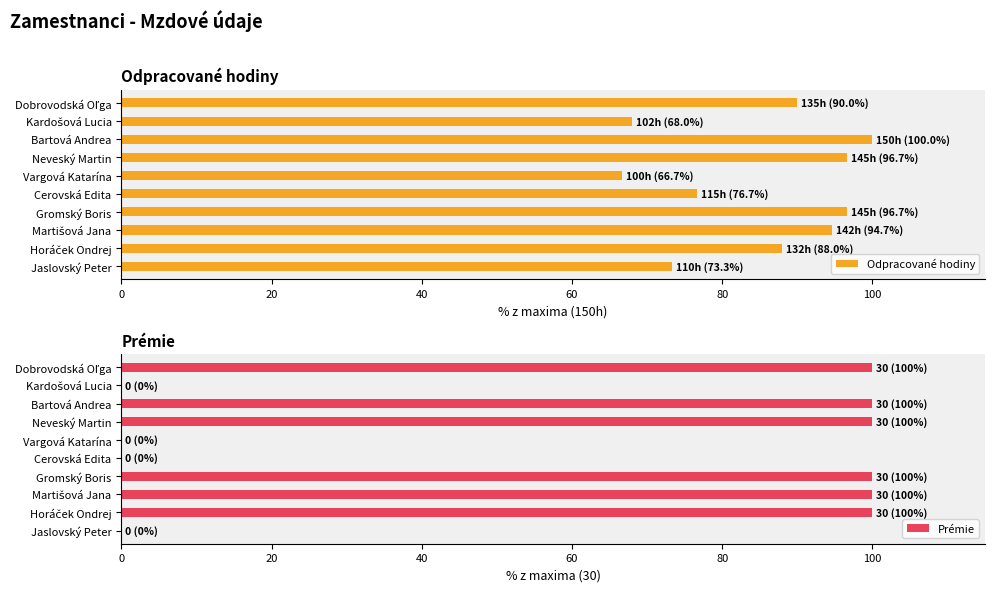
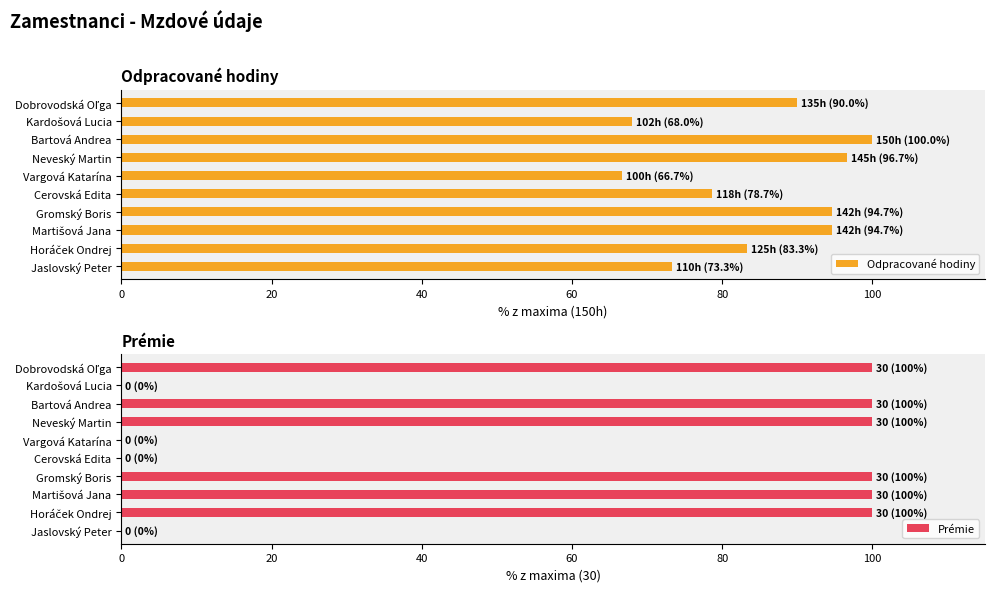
  {
    "Odpracované hodiny": {
      "Dobrovodská Oľga": "(90.0%)",
      "Kardošová Lucia": "(68.0%)",
      "Bartová Andrea": "(100.0%)",
      "Neveský Martin": "(96.7%)",
      "Vargová Katarína": "(66.7%)",
-     "Cerovská Edita": "115h (76.7%)",
-     "Gromský Boris": "145h (96.7%)",
+     "Cerovská Edita": "118h (78.7%)",
+     "Gromský Boris": "142h (94.7%)",
      "Martišová Jana": "(94.7%)",
-     "Horáček Ondrej": "132h (88.0%)",
+     "Horáček Ondrej": "125h (83.3%)",
      "Jaslovský Peter": "(73.3%)"
    },
    "Prémie": {
      "Dobrovodská Oľga": "(100%)",
      "Kardošová Lucia": "0",
      "Bartová Andrea": "(100%)",
      "Neveský Martin": "(100%)",
      "Vargová Katarína": "0",
      "Cerovská Edita": "0",
      "Gromský Boris": "(100%)",
      "Martišová Jana": "(100%)",
      "Horáček Ondrej": "(100%)",
      "Jaslovský Peter": "0"
    }
  }
